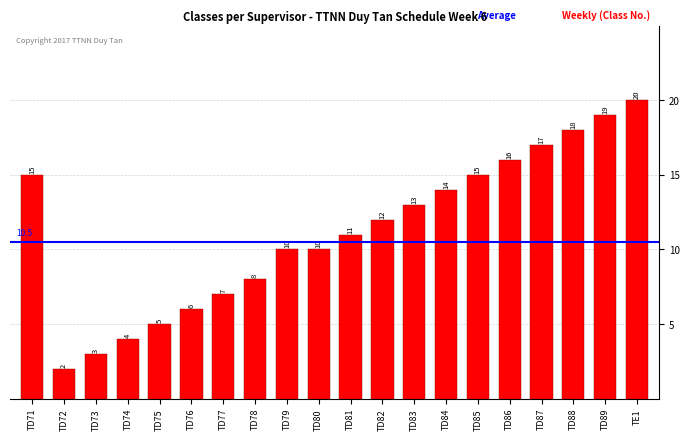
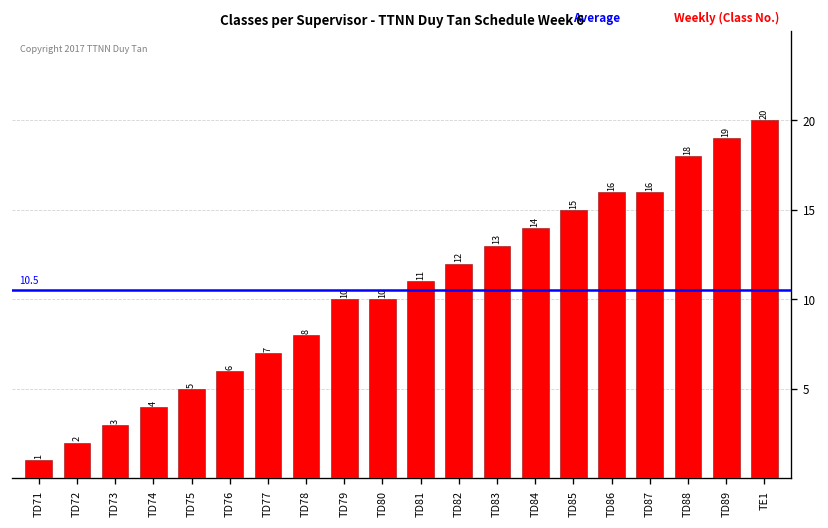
  {
-   "TD71": 15,
+   "TD71": 1,
    "TD72": 2,
    "TD73": 3,
    "TD74": 4,
    "TD75": 5,
    "TD76": 6,
    "TD77": 7,
    "TD78": 8,
    "TD79": 10,
    "TD80": 10,
    "TD81": 11,
    "TD82": 12,
    "TD83": 13,
    "TD84": 14,
    "TD85": 15,
    "TD86": 16,
-   "TD87": 17,
+   "TD87": 16,
    "TD88": 18,
    "TD89": 19,
    "TE1": 20
  }
